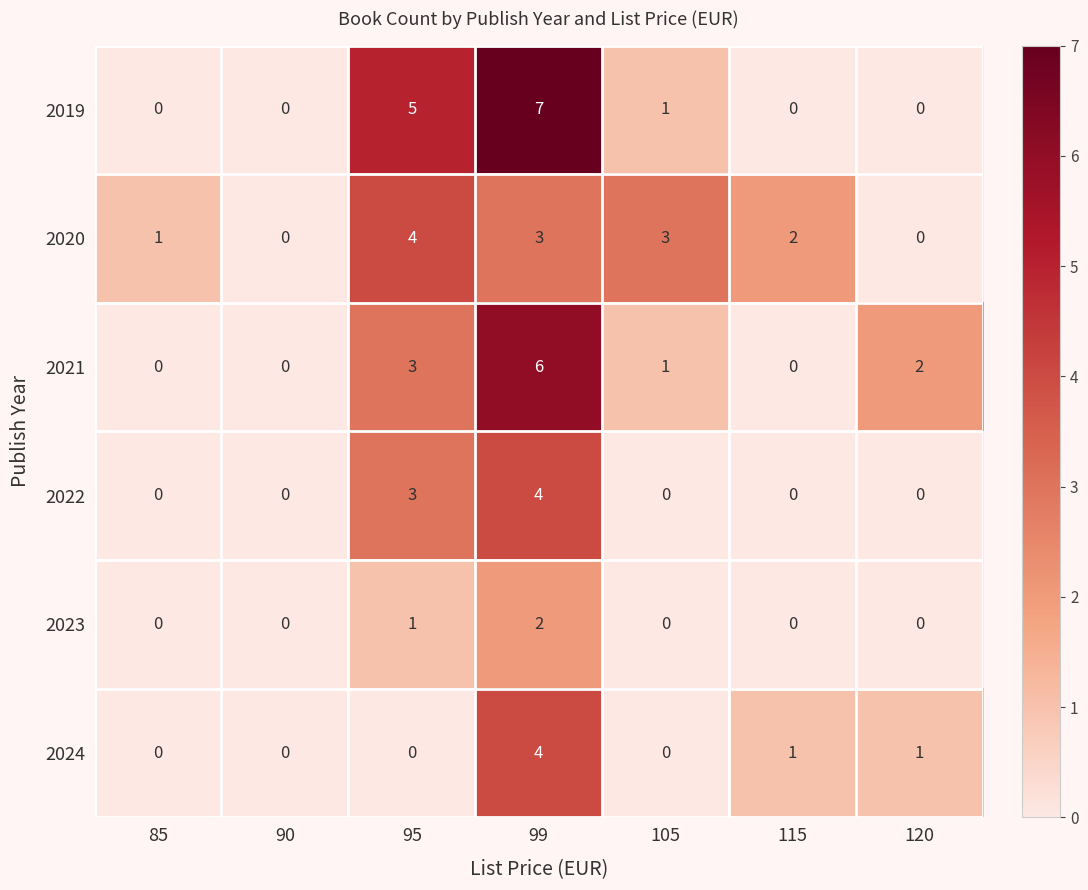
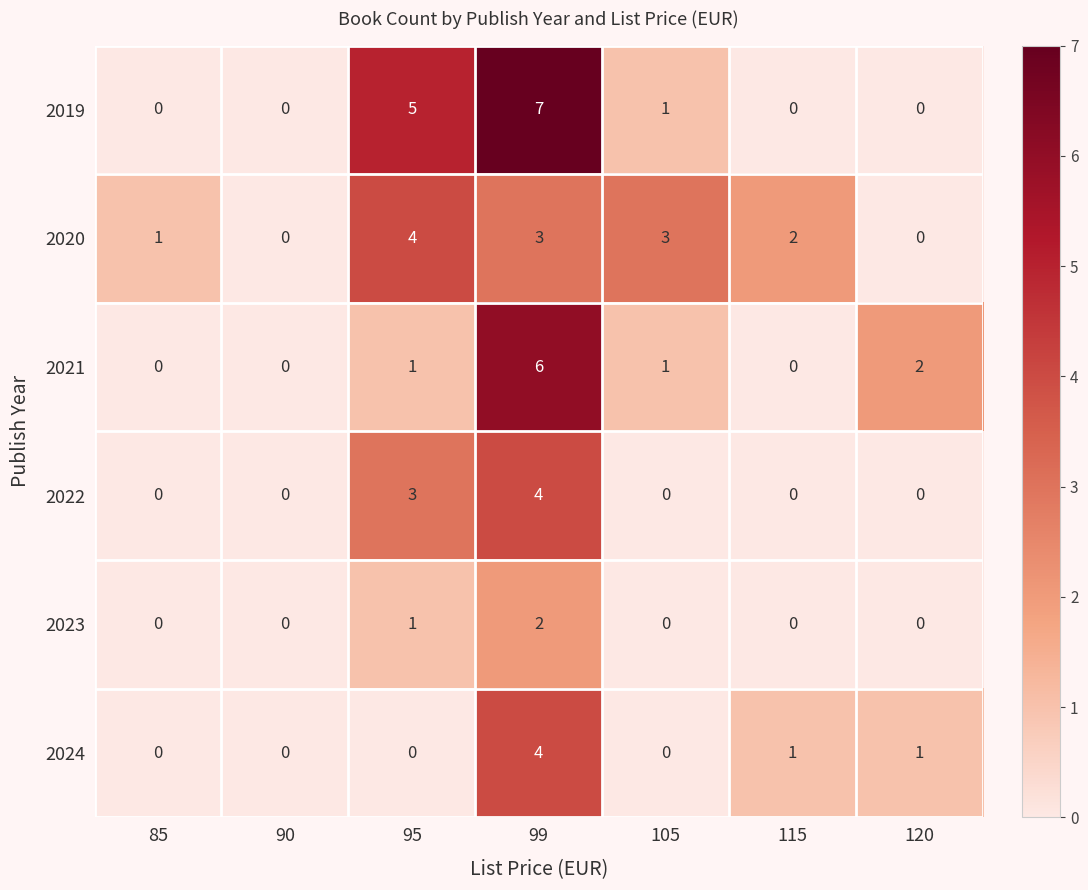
  {
    "2019": {
      "85": 0,
      "90": 0,
      "95": 5,
      "99": 7,
      "105": 1,
      "115": 0,
      "120": 0
    },
    "2020": {
      "85": 1,
      "90": 0,
      "95": 4,
      "99": 3,
      "105": 3,
      "115": 2,
      "120": 0
    },
    "2021": {
      "85": 0,
      "90": 0,
-     "95": 3,
+     "95": 1,
      "99": 6,
      "105": 1,
      "115": 0,
      "120": 2
    },
    "2022": {
      "85": 0,
      "90": 0,
      "95": 3,
      "99": 4,
      "105": 0,
      "115": 0,
      "120": 0
    },
    "2023": {
      "85": 0,
      "90": 0,
      "95": 1,
      "99": 2,
      "105": 0,
      "115": 0,
      "120": 0
    },
    "2024": {
      "85": 0,
      "90": 0,
      "95": 0,
      "99": 4,
      "105": 0,
      "115": 1,
      "120": 1
    }
  }
